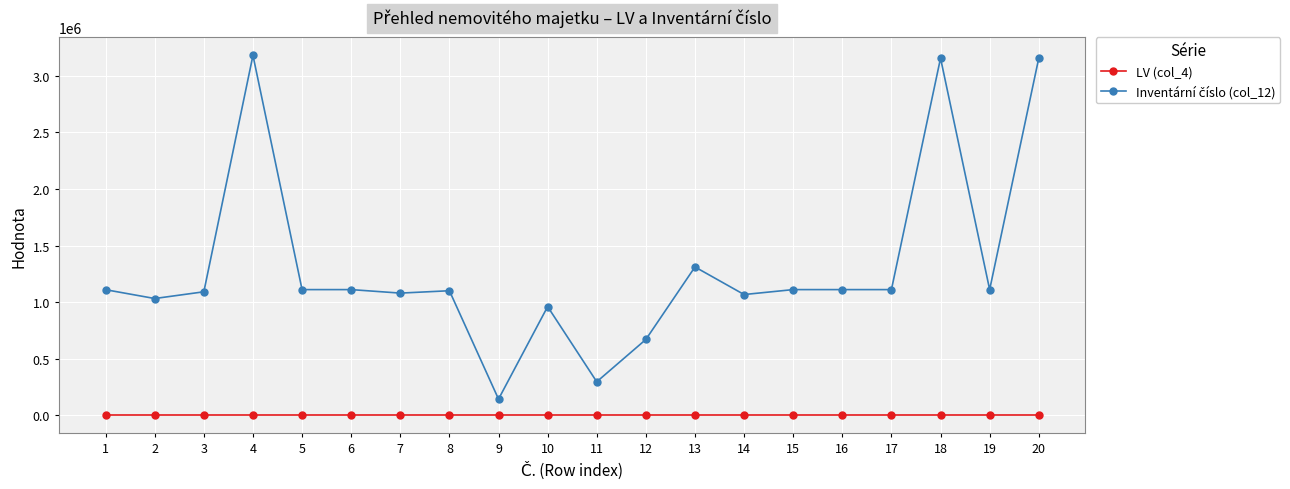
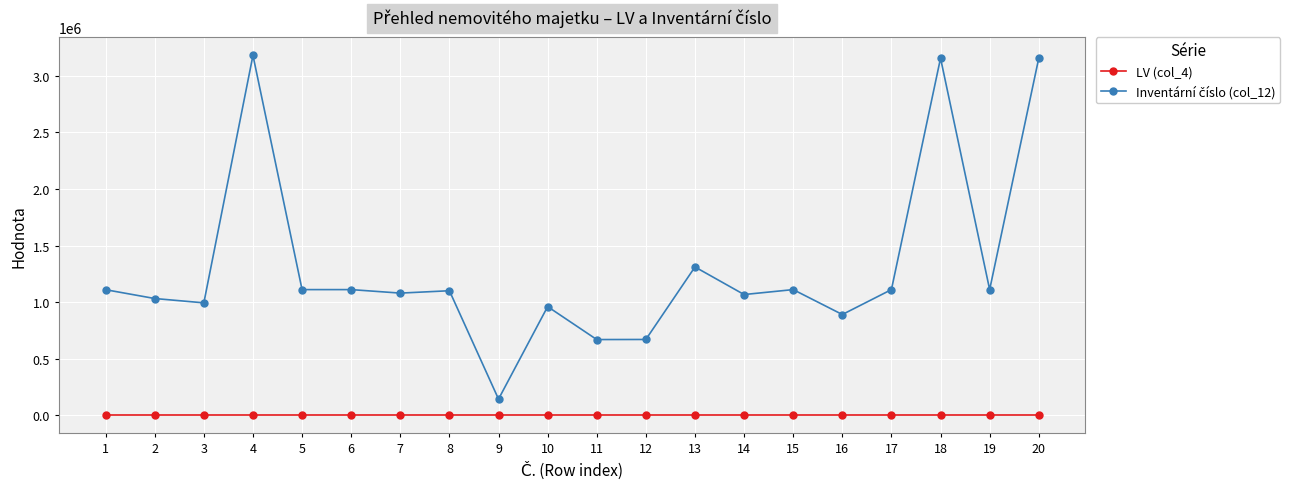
  {
    "LV (col_4)": {
      "1": 0,
      "2": 0,
      "3": 0,
      "4": 0,
      "5": 0,
      "6": 0,
      "7": 0,
      "8": 0,
      "9": 0,
      "10": 0,
      "11": 0,
      "12": 0,
      "13": 0,
      "14": 0,
      "15": 0,
      "16": 0,
      "17": 0,
      "18": 0,
      "19": 0,
      "20": 0
    },
    "Inventární číslo (col_12)": {
      "1": 1110000,
      "2": 1030000,
-     "3": 1090000,
+     "3": 990000,
      "4": 3180000,
      "5": 1110000,
      "6": 1110000,
      "7": 1080000,
      "8": 1100000,
      "9": 140000,
      "10": 960000,
-     "11": 300000,
+     "11": 670000,
      "12": 670000,
      "13": 1310000,
      "14": 1070000,
      "15": 1110000,
-     "16": 1110000,
+     "16": 890000,
      "17": 1110000,
      "18": 3160000,
      "19": 1110000,
      "20": 3160000
    }
  }
